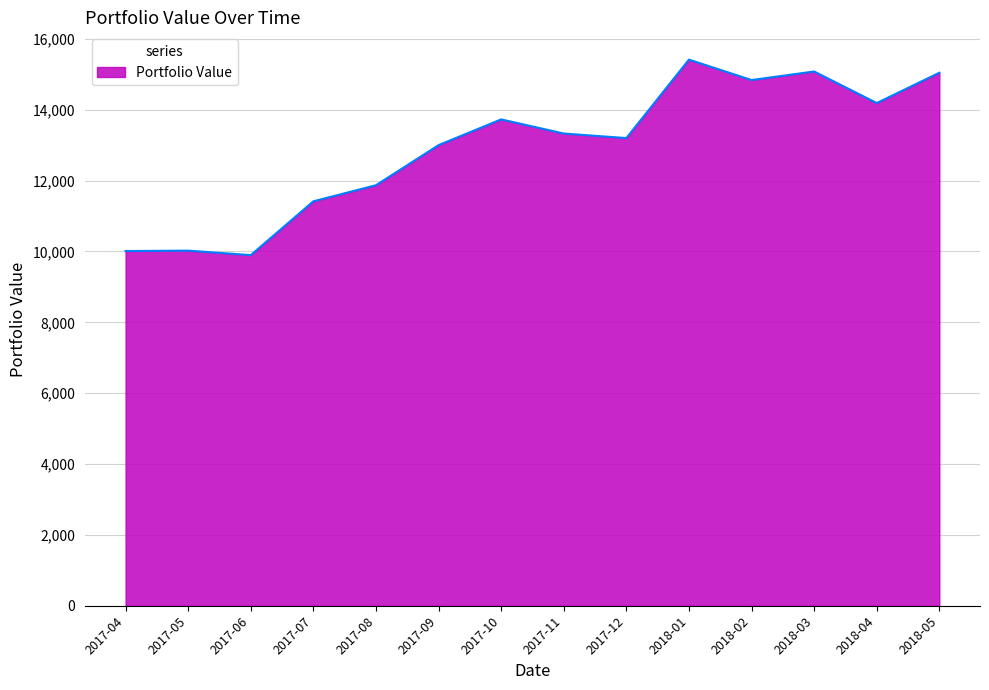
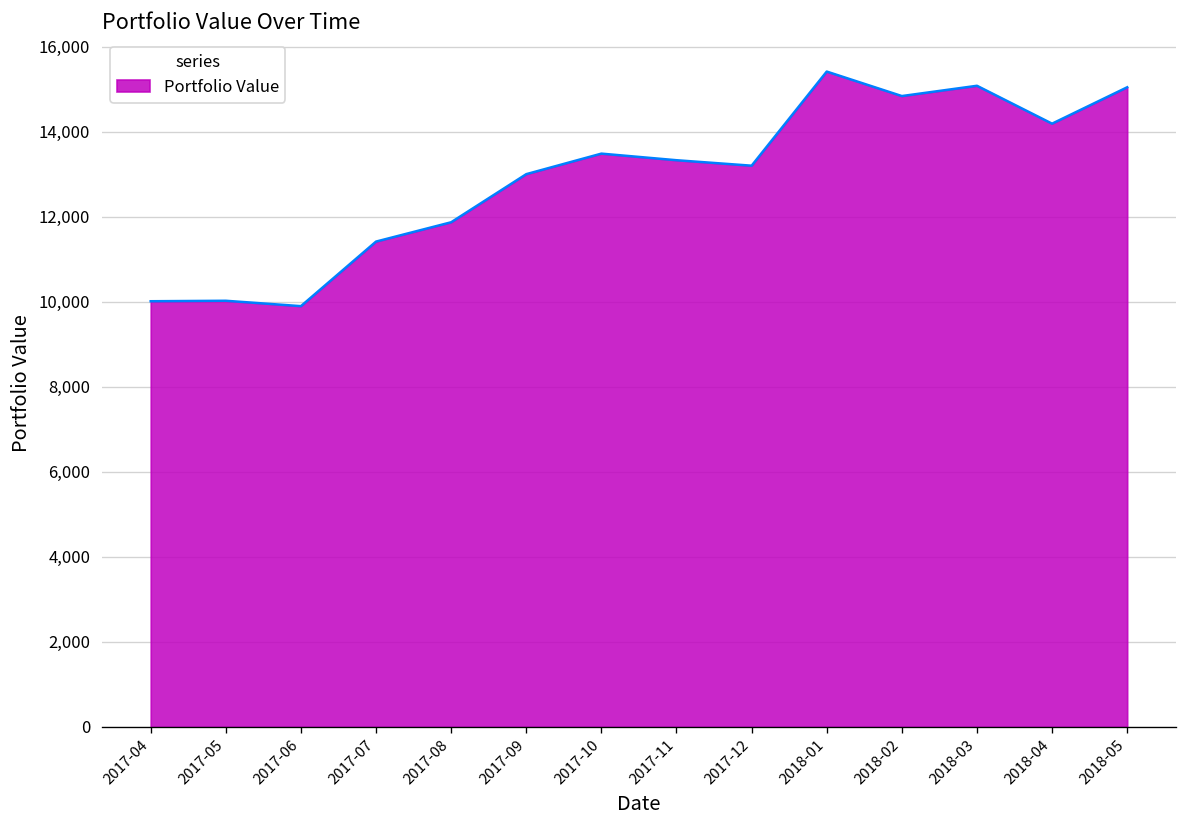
  {
    "2017-04": "10,000",
    "2017-05": "10,000",
    "2017-06": "9,900",
    "2017-07": "11,400",
    "2017-08": "11,900",
    "2017-09": "13,000",
-   "2017-10": "13,700",
+   "2017-10": "13,500",
    "2017-11": "13,300",
    "2017-12": "13,200",
    "2018-01": "15,400",
    "2018-02": "14,800",
    "2018-03": "15,100",
    "2018-04": "14,200",
    "2018-05": "15,000"
  }
